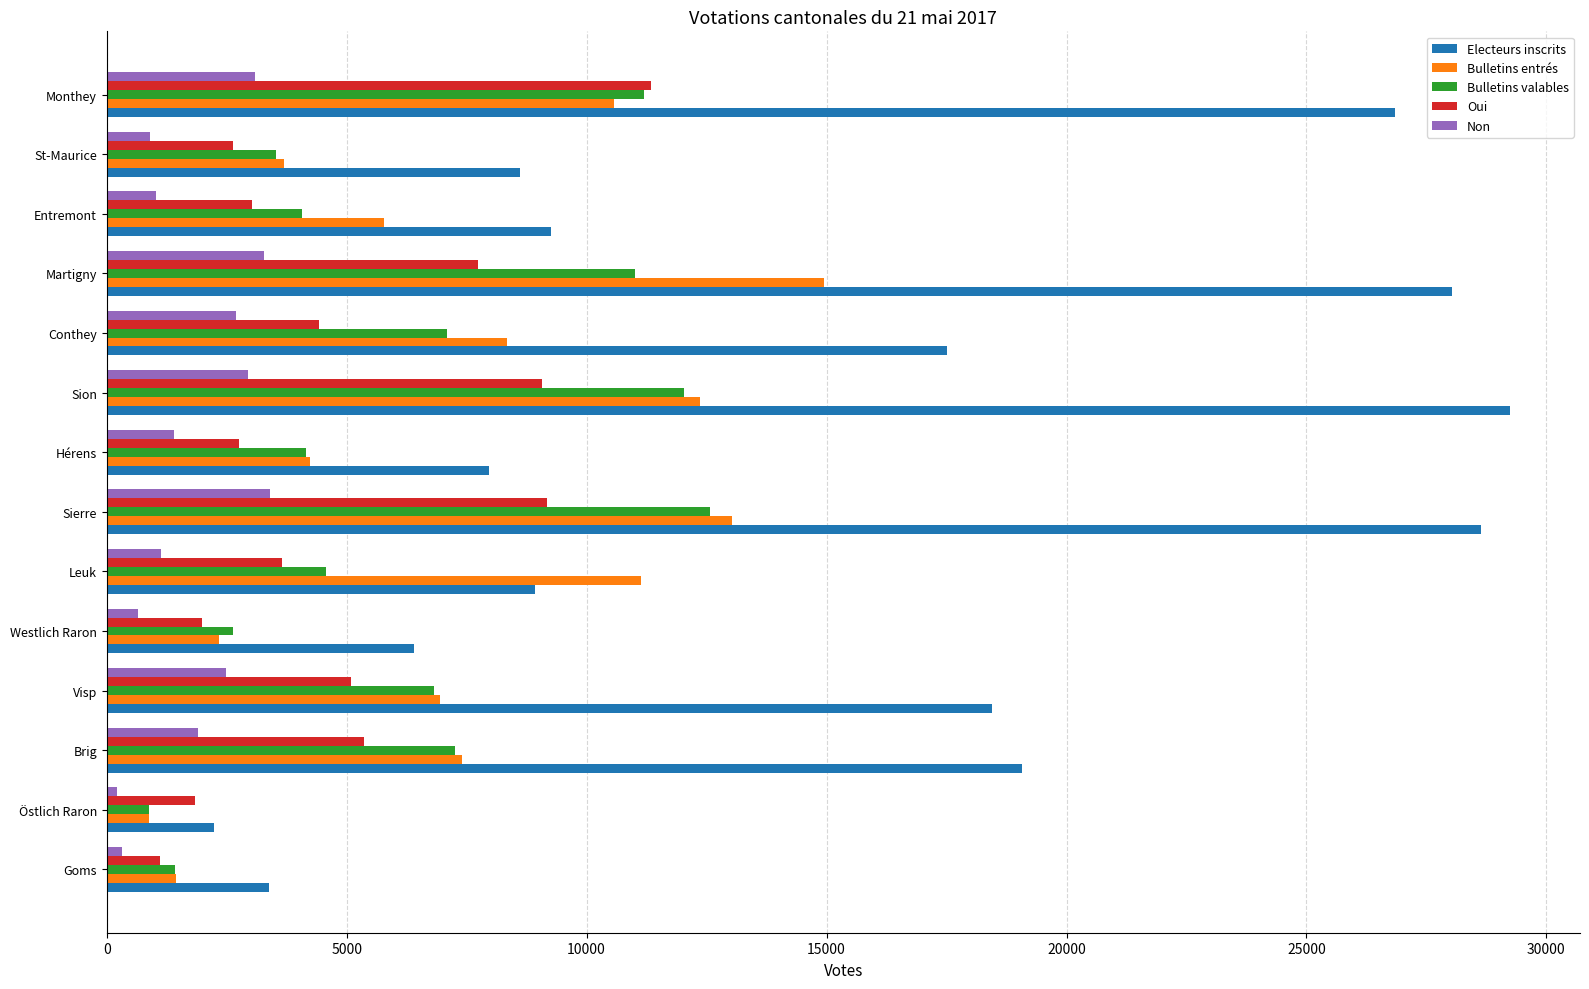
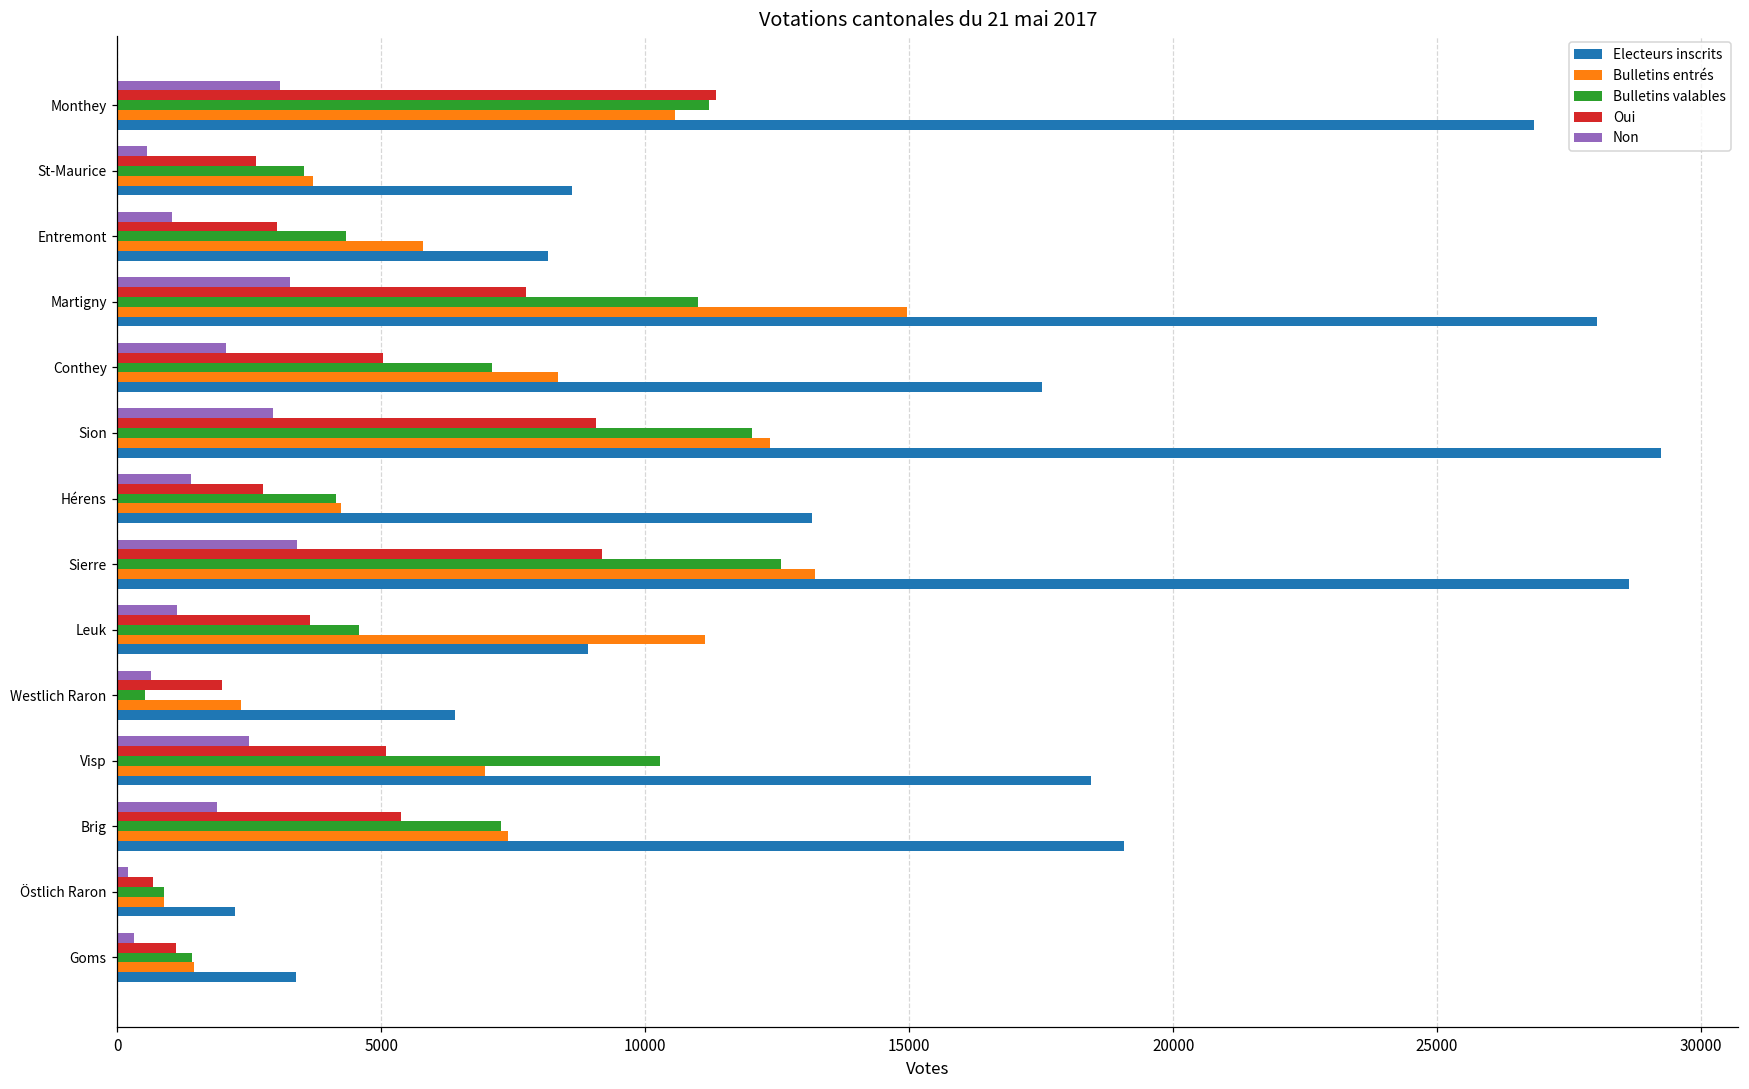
  {
    "Electeurs inscrits": {
      "Monthey": 26800,
      "St-Maurice": 8600,
-     "Entremont": 9300,
+     "Entremont": 8200,
      "Martigny": 28000,
      "Conthey": 17500,
      "Sion": 29200,
-     "Hérens": 8000,
+     "Hérens": 13200,
      "Sierre": 28600,
      "Leuk": 8900,
      "Westlich Raron": 6400,
      "Visp": 18400,
      "Brig": 19100,
      "Östlich Raron": 2200,
      "Goms": 3400
    },
    "Bulletins entrés": {
      "Monthey": 10600,
      "St-Maurice": 3700,
      "Entremont": 5800,
      "Martigny": 15000,
      "Conthey": 8300,
      "Sion": 12400,
      "Hérens": 4200,
-     "Sierre": 13000,
+     "Sierre": 13200,
      "Leuk": 11100,
      "Westlich Raron": 2300,
      "Visp": 7000,
      "Brig": 7400,
      "Östlich Raron": 900,
      "Goms": 1500
    },
    "Bulletins valables": {
      "Monthey": 11200,
      "St-Maurice": 3500,
-     "Entremont": 4100,
+     "Entremont": 4300,
      "Martigny": 11000,
      "Conthey": 7100,
      "Sion": 12000,
      "Hérens": 4100,
      "Sierre": 12600,
      "Leuk": 4600,
-     "Westlich Raron": 2600,
-     "Visp": 6800,
+     "Westlich Raron": 500,
+     "Visp": 10300,
      "Brig": 7300,
      "Östlich Raron": 900,
      "Goms": 1400
    },
    "Oui": {
      "Monthey": 11300,
      "St-Maurice": 2600,
      "Entremont": 3000,
      "Martigny": 7700,
-     "Conthey": 4400,
+     "Conthey": 5000,
      "Sion": 9100,
      "Hérens": 2800,
      "Sierre": 9200,
      "Leuk": 3700,
      "Westlich Raron": 2000,
      "Visp": 5100,
      "Brig": 5400,
-     "Östlich Raron": 1800,
+     "Östlich Raron": 700,
      "Goms": 1100
    },
    "Non": {
      "Monthey": 3100,
-     "St-Maurice": 900,
+     "St-Maurice": 600,
      "Entremont": 1000,
      "Martigny": 3300,
-     "Conthey": 2700,
+     "Conthey": 2100,
      "Sion": 2900,
      "Hérens": 1400,
      "Sierre": 3400,
      "Leuk": 1100,
      "Westlich Raron": 600,
      "Visp": 2500,
      "Brig": 1900,
      "Östlich Raron": 200,
      "Goms": 300
    }
  }
